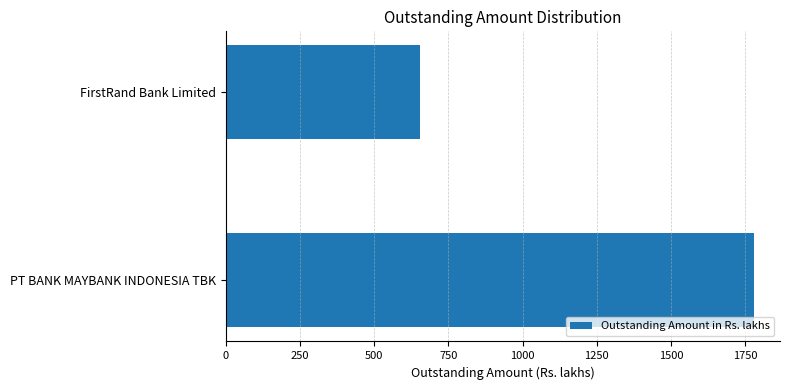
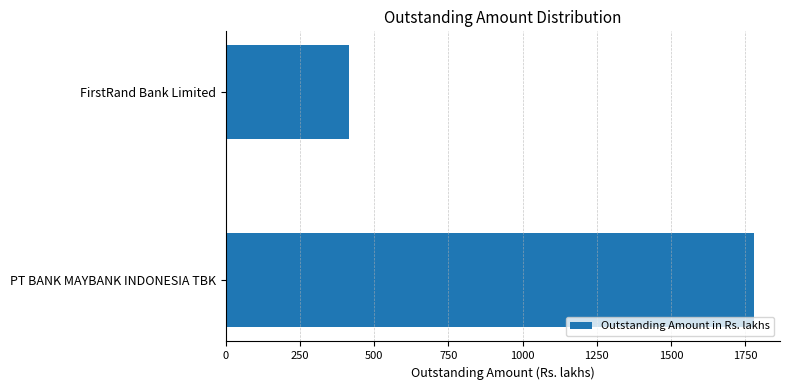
  {
-   "FirstRand Bank Limited": 650,
+   "FirstRand Bank Limited": 420,
    "PT BANK MAYBANK INDONESIA TBK": 1780
  }
